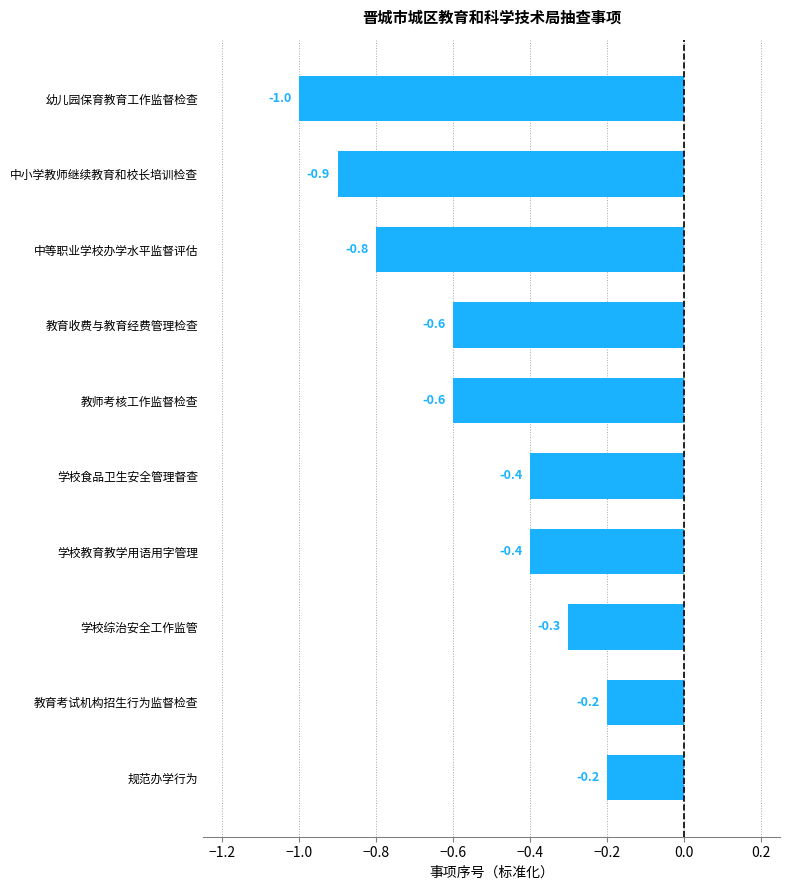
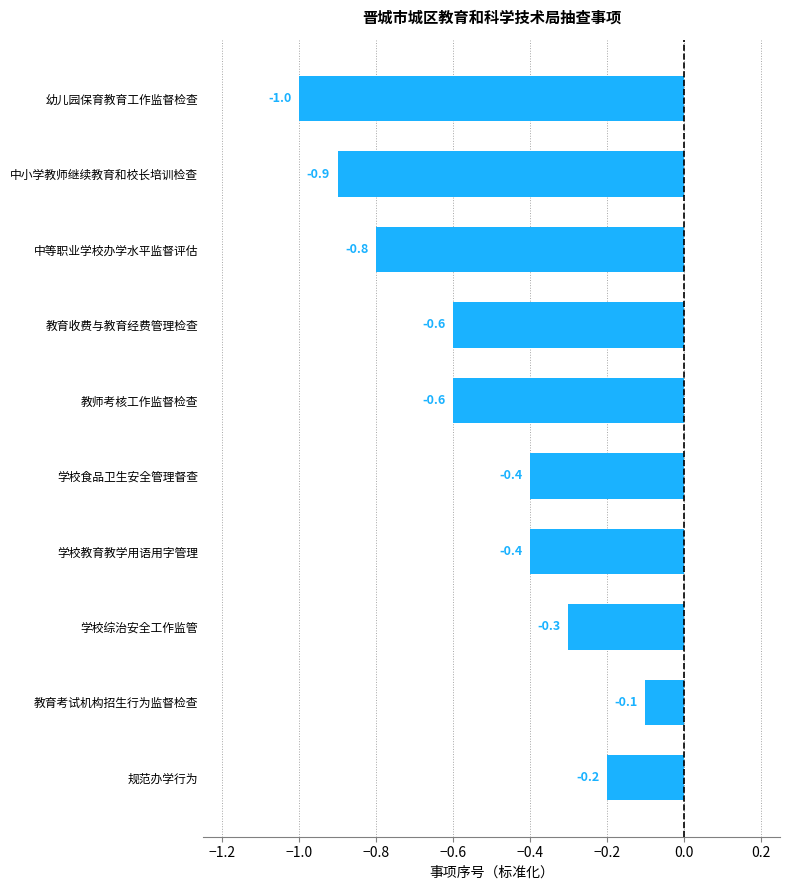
  {
    "幼儿园保育教育工作监督检查": -1.0,
    "中小学教师继续教育和校长培训检查": -0.9,
    "中等职业学校办学水平监督评估": -0.8,
    "教育收费与教育经费管理检查": -0.6,
    "教师考核工作监督检查": -0.6,
    "学校食品卫生安全管理督查": -0.4,
    "学校教育教学用语用字管理": -0.4,
    "学校综治安全工作监管": -0.3,
-   "教育考试机构招生行为监督检查": -0.2,
+   "教育考试机构招生行为监督检查": -0.1,
    "规范办学行为": -0.2
  }
